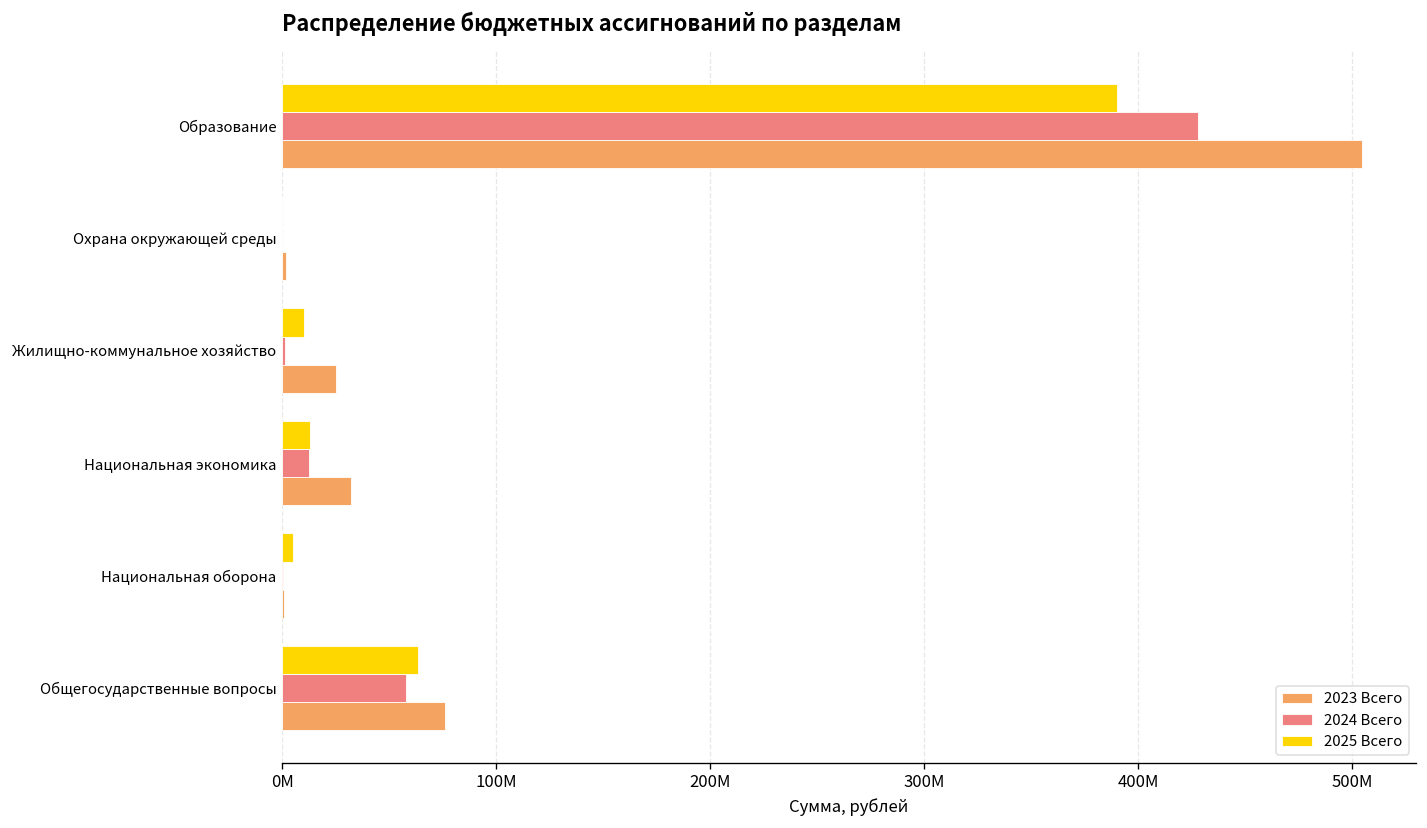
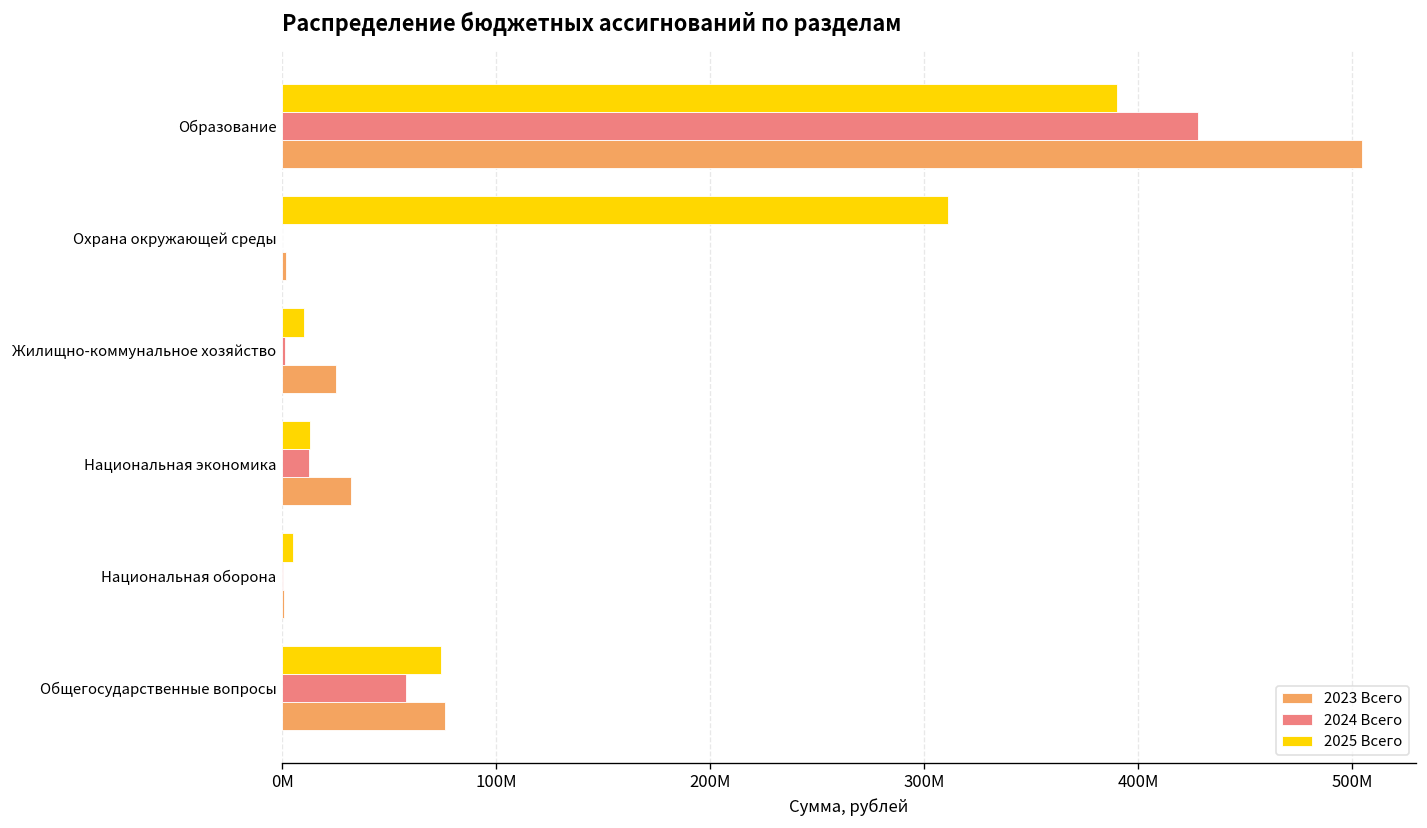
  {
    "2025 Всего": {
      "Образование": 390000000,
-     "Охрана окружающей среды": 0,
+     "Охрана окружающей среды": 311000000,
      "Жилищно-коммунальное хозяйство": 10000000,
      "Национальная экономика": 13000000,
      "Национальная оборона": 5000000,
-     "Общегосударственные вопросы": 63000000
+     "Общегосударственные вопросы": 74000000
    }
  }
